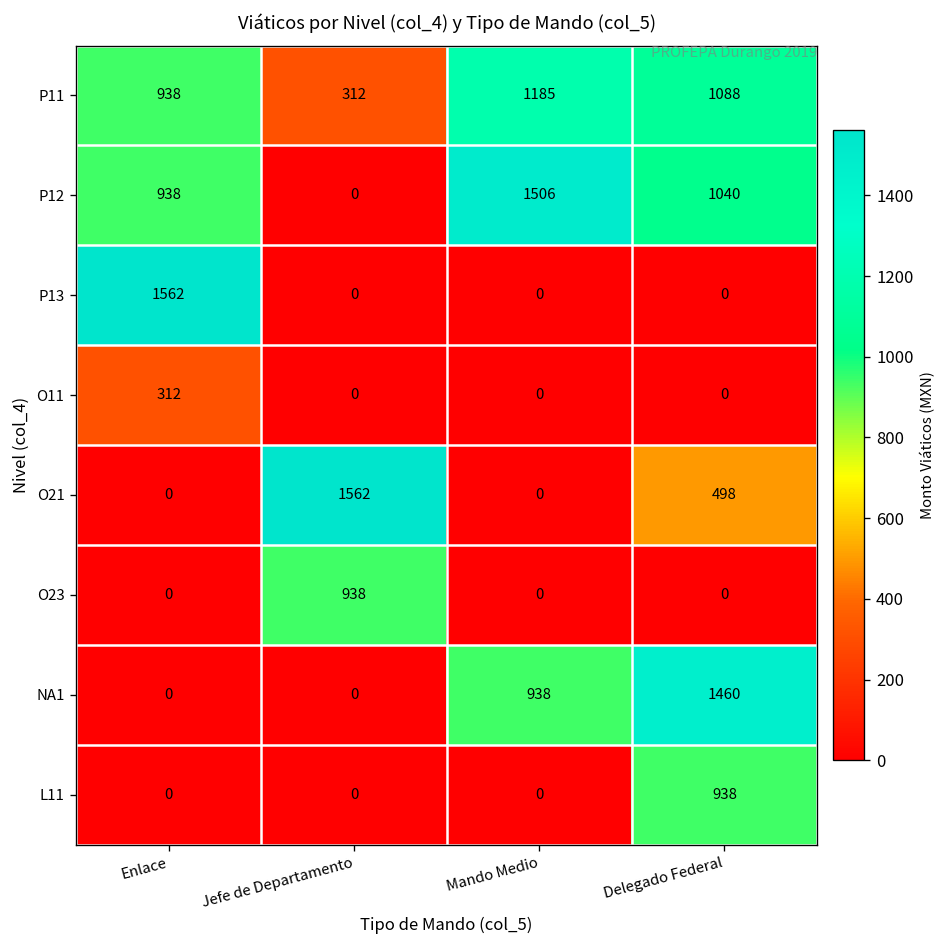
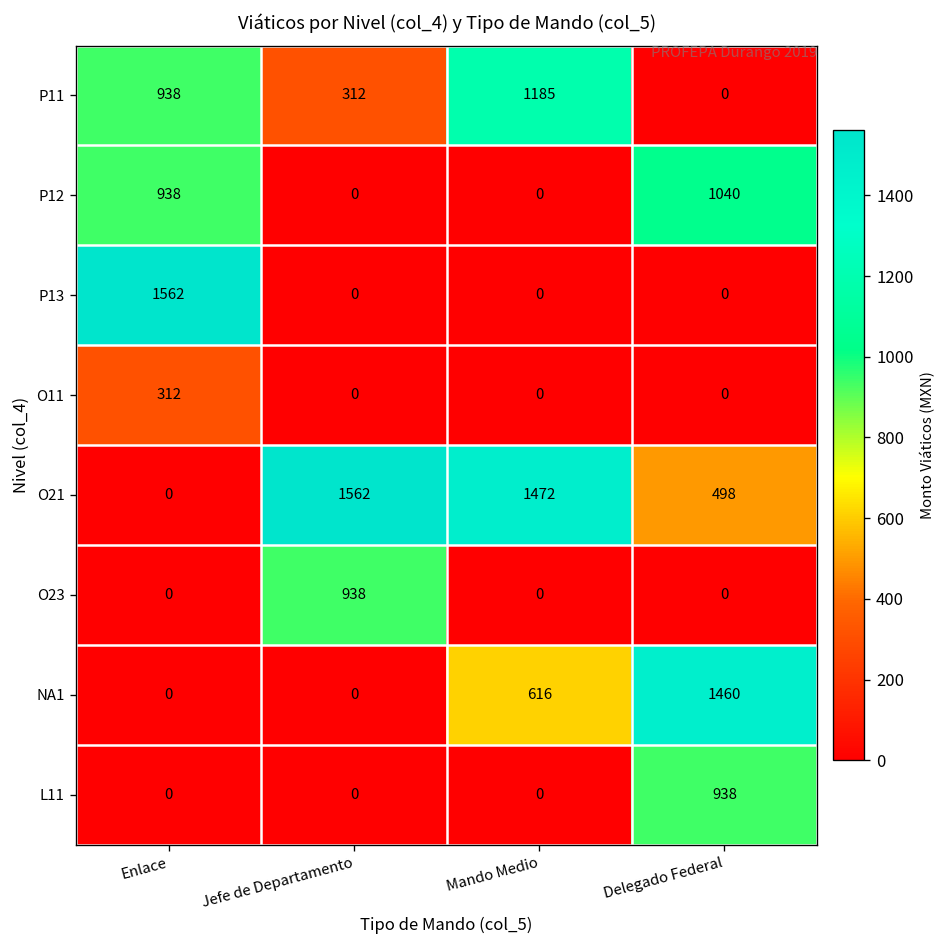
  {
    "P11": {
      "Enlace": 938,
      "Jefe de Departamento": 312,
      "Mando Medio": 1185,
-     "Delegado Federal": 1088
+     "Delegado Federal": 0
    },
    "P12": {
      "Enlace": 938,
      "Jefe de Departamento": 0,
-     "Mando Medio": 1506,
+     "Mando Medio": 0,
      "Delegado Federal": 1040
    },
    "P13": {
      "Enlace": 1562,
      "Jefe de Departamento": 0,
      "Mando Medio": 0,
      "Delegado Federal": 0
    },
    "O11": {
      "Enlace": 312,
      "Jefe de Departamento": 0,
      "Mando Medio": 0,
      "Delegado Federal": 0
    },
    "O21": {
      "Enlace": 0,
      "Jefe de Departamento": 1562,
-     "Mando Medio": 0,
+     "Mando Medio": 1472,
      "Delegado Federal": 498
    },
    "O23": {
      "Enlace": 0,
      "Jefe de Departamento": 938,
      "Mando Medio": 0,
      "Delegado Federal": 0
    },
    "NA1": {
      "Enlace": 0,
      "Jefe de Departamento": 0,
-     "Mando Medio": 938,
+     "Mando Medio": 616,
      "Delegado Federal": 1460
    },
    "L11": {
      "Enlace": 0,
      "Jefe de Departamento": 0,
      "Mando Medio": 0,
      "Delegado Federal": 938
    }
  }
